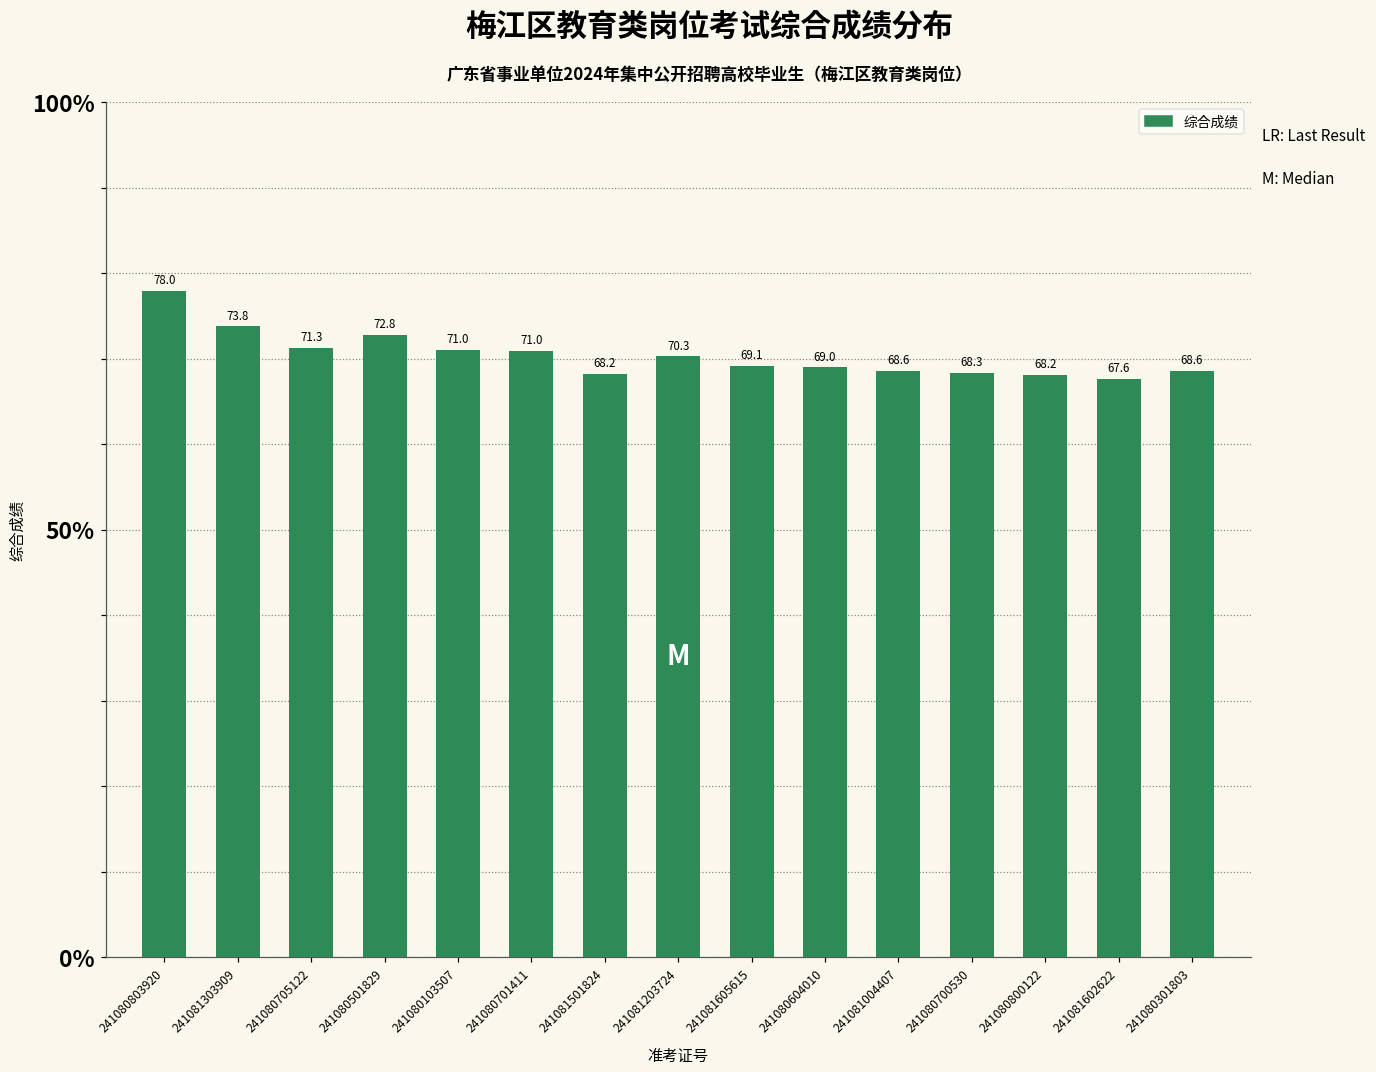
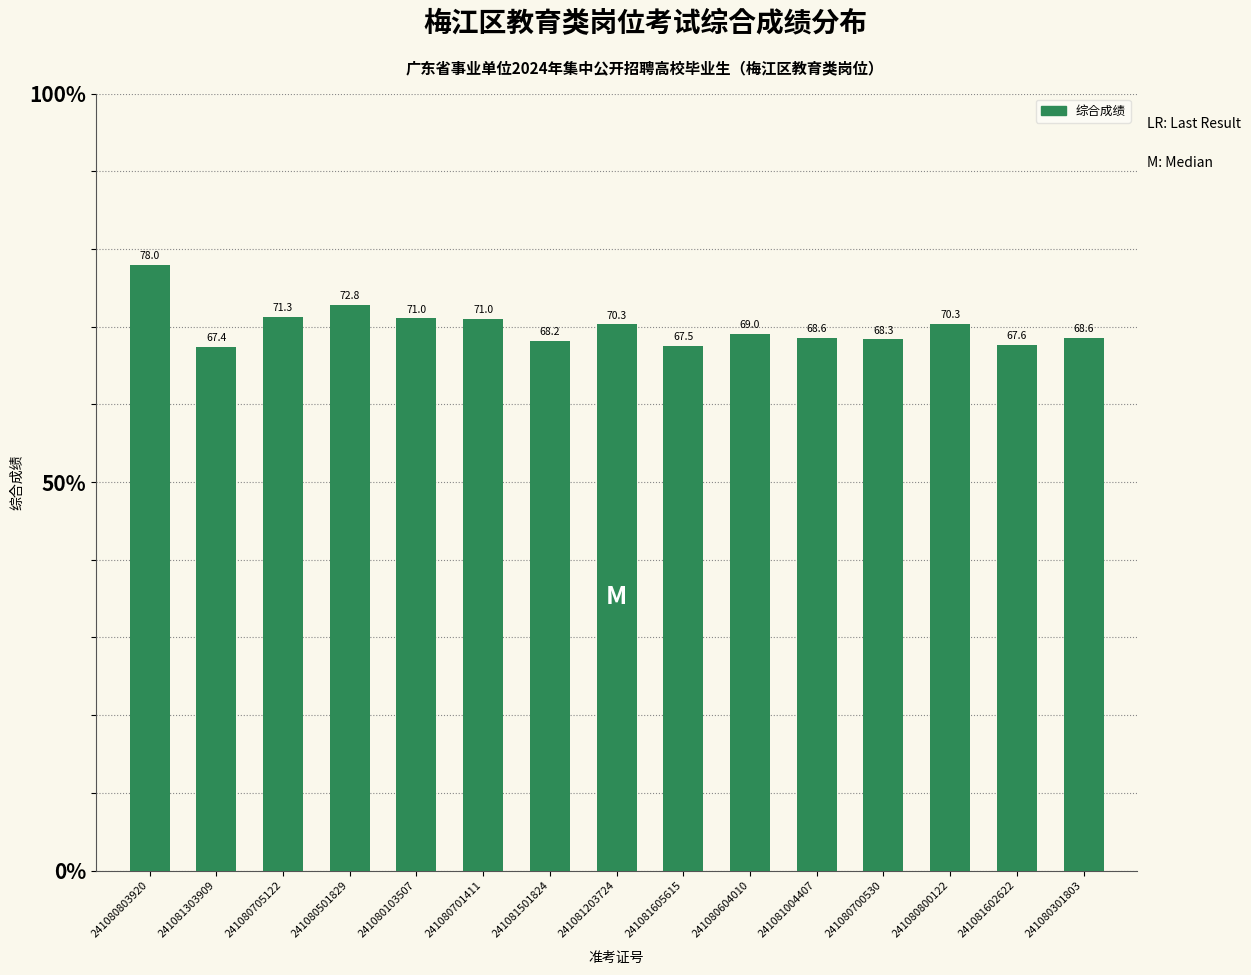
  {
    "241080803920": 78.0,
-   "241081303909": 73.8,
+   "241081303909": 67.4,
    "241080705122": 71.3,
    "241080501829": 72.8,
    "241080103507": 71.0,
    "241080701411": 71.0,
    "241081501824": 68.2,
    "241081203724": 70.3,
-   "241081605615": 69.1,
+   "241081605615": 67.5,
    "241080604010": 69.0,
    "241081004407": 68.6,
    "241080700530": 68.3,
-   "241080800122": 68.2,
+   "241080800122": 70.3,
    "241081602622": 67.6,
    "241080301803": 68.6
  }
